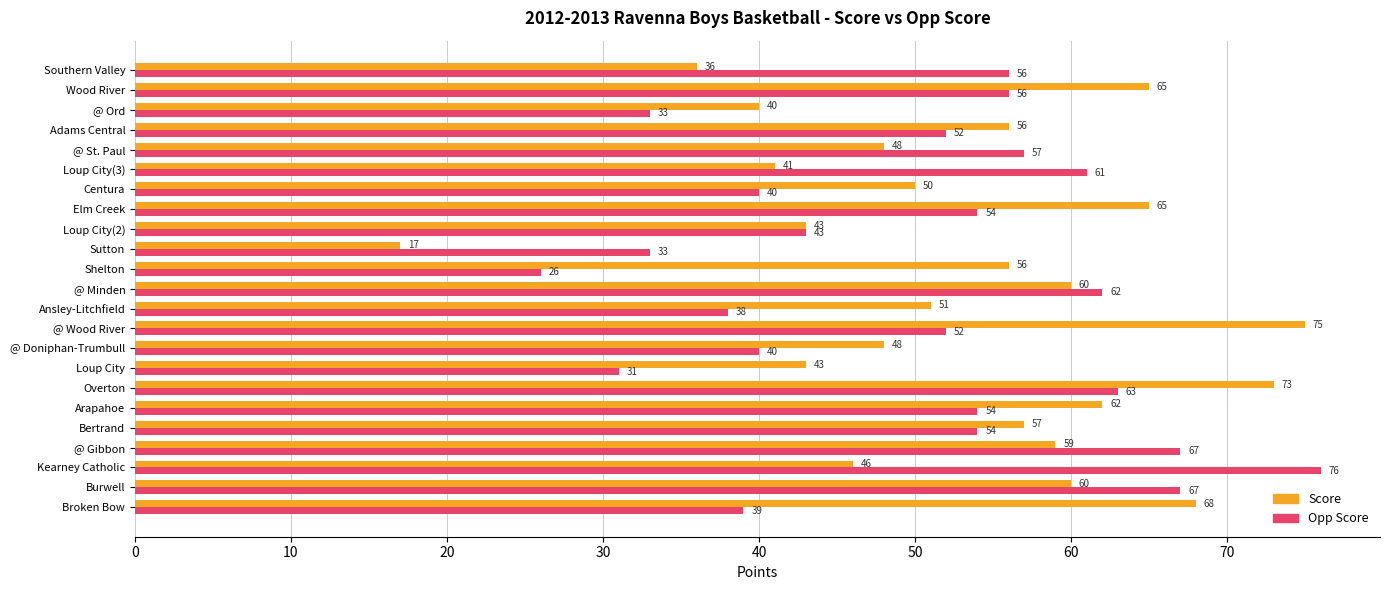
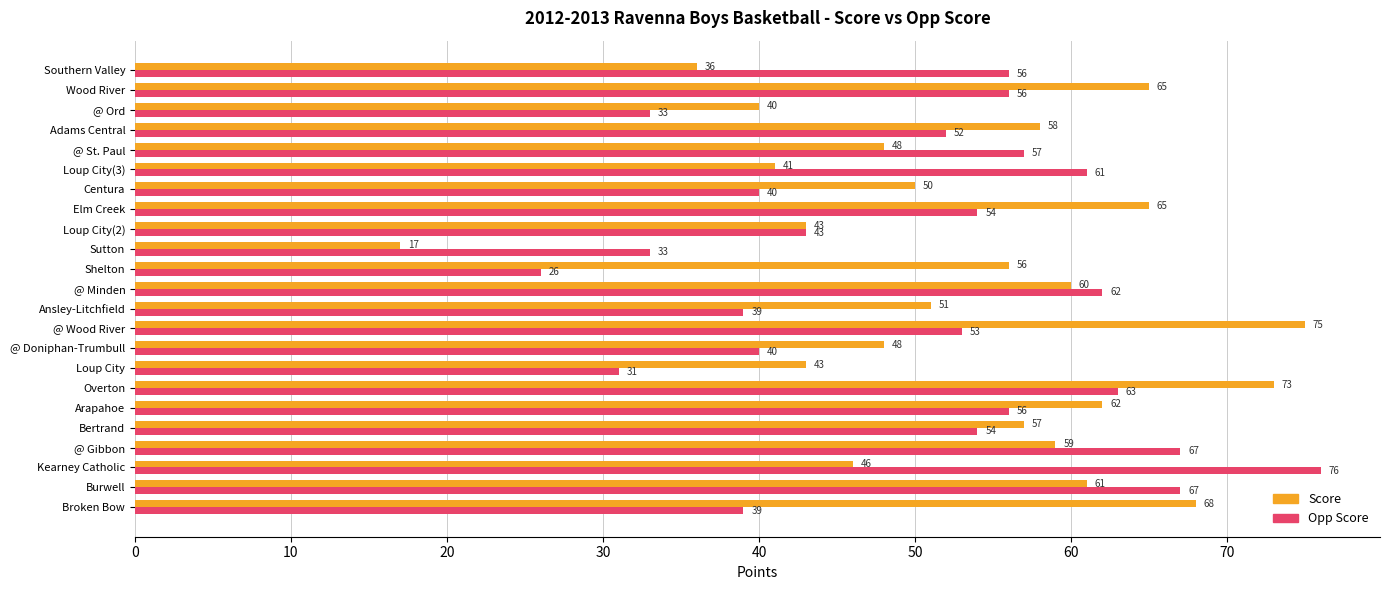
  {
    "Score": {
      "Southern Valley": 36,
      "Wood River": 65,
      "@ Ord": 40,
-     "Adams Central": 56,
+     "Adams Central": 58,
      "@ St. Paul": 48,
      "Loup City(3)": 41,
      "Centura": 50,
      "Elm Creek": 65,
      "Sutton": 17,
      "Shelton": 56,
      "@ Minden": 60,
      "Ansley-Litchfield": 51,
      "@ Wood River": 75,
      "@ Doniphan-Trumbull": 48,
      "Loup City": 43,
      "Overton": 73,
      "Arapahoe": 62,
      "Bertrand": 57,
      "@ Gibbon": 59,
      "Kearney Catholic": 46,
-     "Burwell": 60,
+     "Burwell": 61,
      "Broken Bow": 68
    },
    "Opp Score": {
      "Southern Valley": 56,
      "Wood River": 56,
      "@ Ord": 33,
      "Adams Central": 52,
      "@ St. Paul": 57,
      "Loup City(3)": 61,
      "Centura": 40,
      "Elm Creek": 54,
      "Sutton": 33,
      "Shelton": 26,
      "@ Minden": 62,
-     "Ansley-Litchfield": 38,
-     "@ Wood River": 52,
+     "Ansley-Litchfield": 39,
+     "@ Wood River": 53,
      "@ Doniphan-Trumbull": 40,
      "Loup City": 31,
      "Overton": 63,
-     "Arapahoe": 54,
+     "Arapahoe": 56,
      "Bertrand": 54,
      "@ Gibbon": 67,
      "Kearney Catholic": 76,
      "Burwell": 67,
      "Broken Bow": 39
    }
  }
